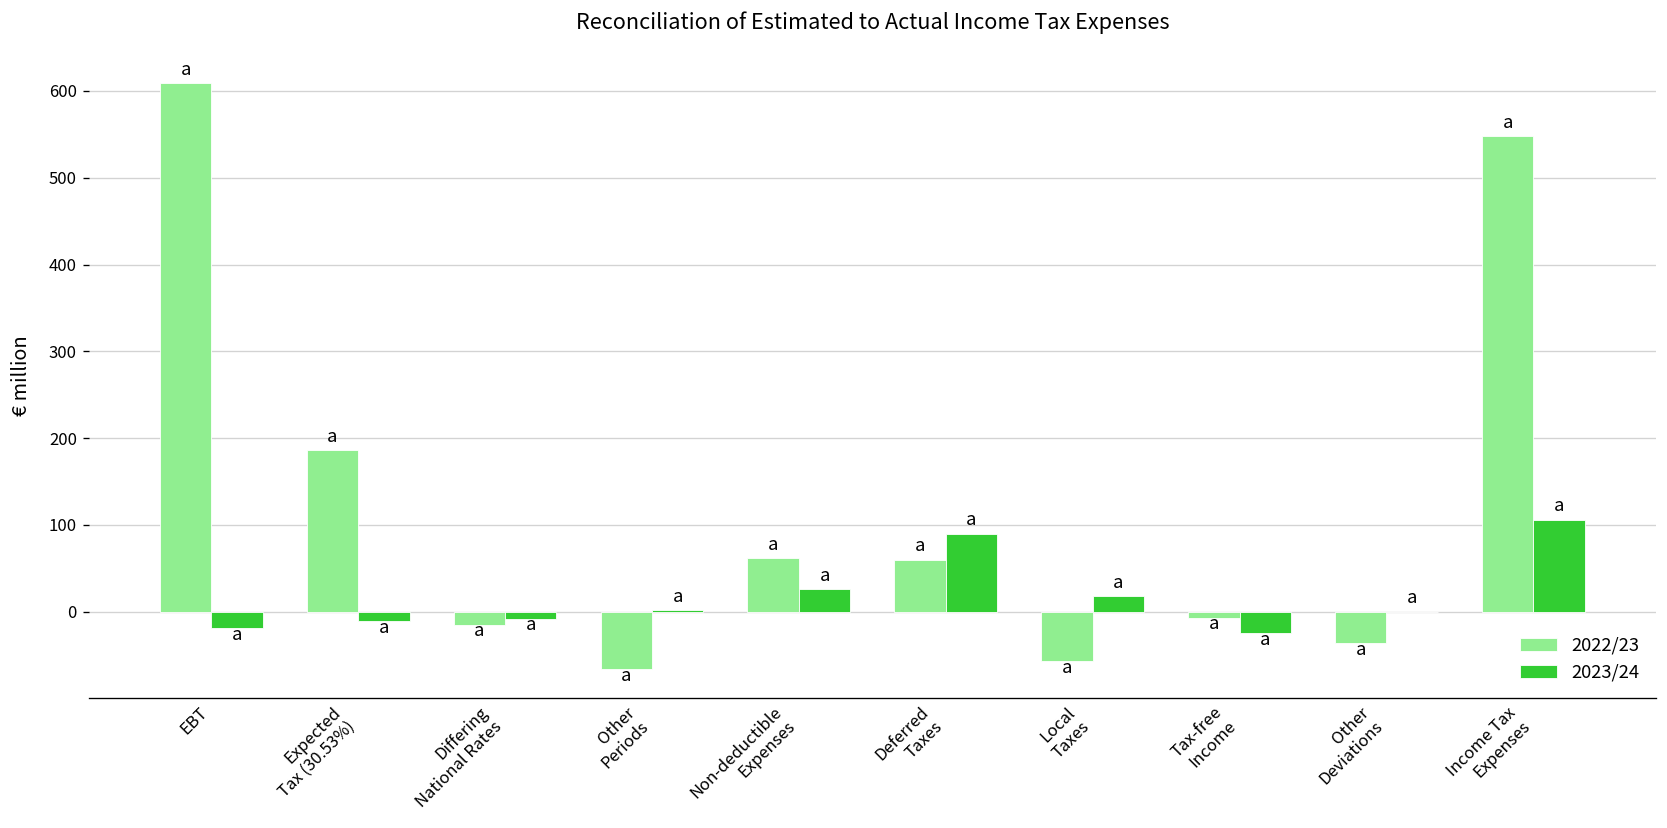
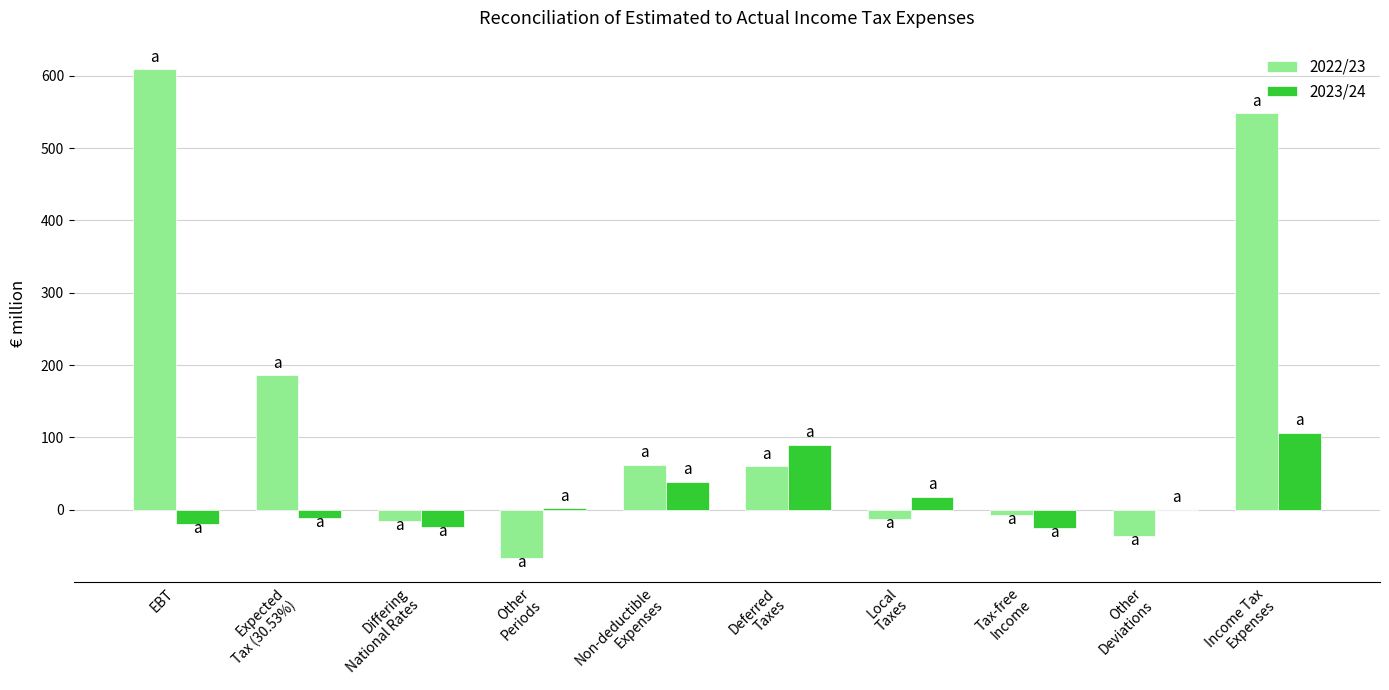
  {
    "2022/23": {
      "EBT": 610,
      "Expected Tax (30.53%)": 190,
      "Differing National Rates": -20,
      "Other Periods": -70,
      "Non-deductible Expenses": 60,
      "Deferred Taxes": 60,
-     "Local Taxes": -60,
+     "Local Taxes": -10,
      "Tax-free Income": -10,
      "Other Deviations": -40,
      "Income Tax Expenses": 550
    },
    "2023/24": {
      "EBT": -20,
      "Expected Tax (30.53%)": -10,
-     "Differing National Rates": -10,
-     "Non-deductible Expenses": 30,
+     "Differing National Rates": -20,
+     "Non-deductible Expenses": 40,
      "Deferred Taxes": 90,
      "Local Taxes": 20,
      "Tax-free Income": -30,
      "Other Deviations": 0,
      "Income Tax Expenses": 110
    }
  }
